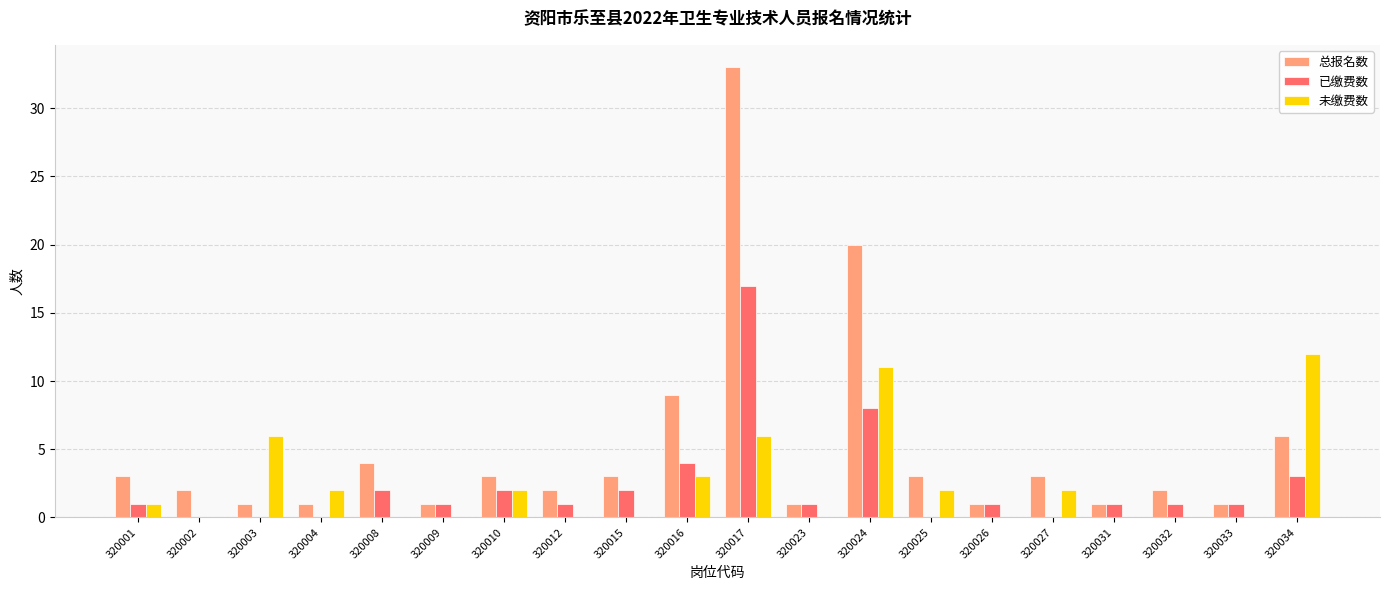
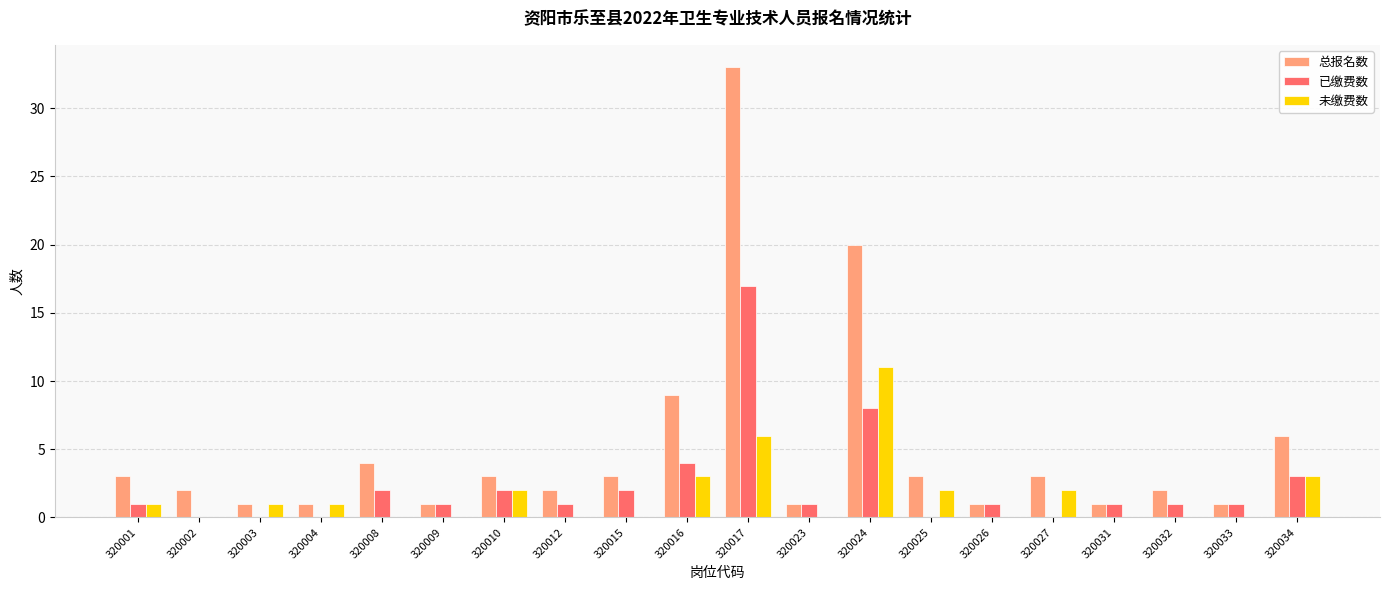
  {
    "未缴费数": {
      "320001": 1,
      "320002": 0,
-     "320003": 6,
-     "320004": 2,
+     "320003": 1,
+     "320004": 1,
      "320008": 0,
      "320009": 0,
      "320010": 2,
      "320012": 0,
      "320015": 0,
      "320016": 3,
      "320017": 6,
      "320023": 0,
      "320024": 11,
      "320025": 2,
      "320026": 0,
      "320027": 2,
      "320031": 0,
      "320032": 0,
      "320033": 0,
-     "320034": 12
+     "320034": 3
    }
  }
